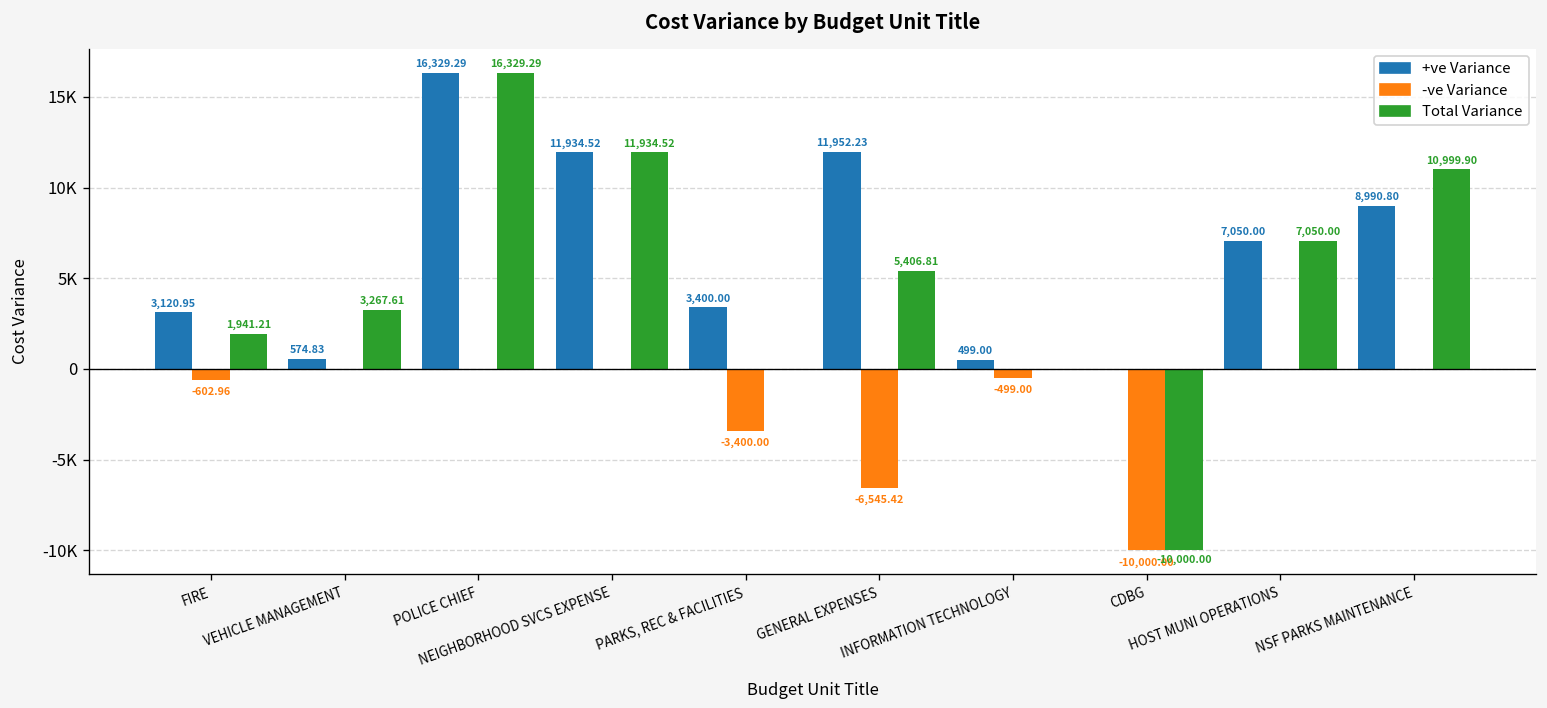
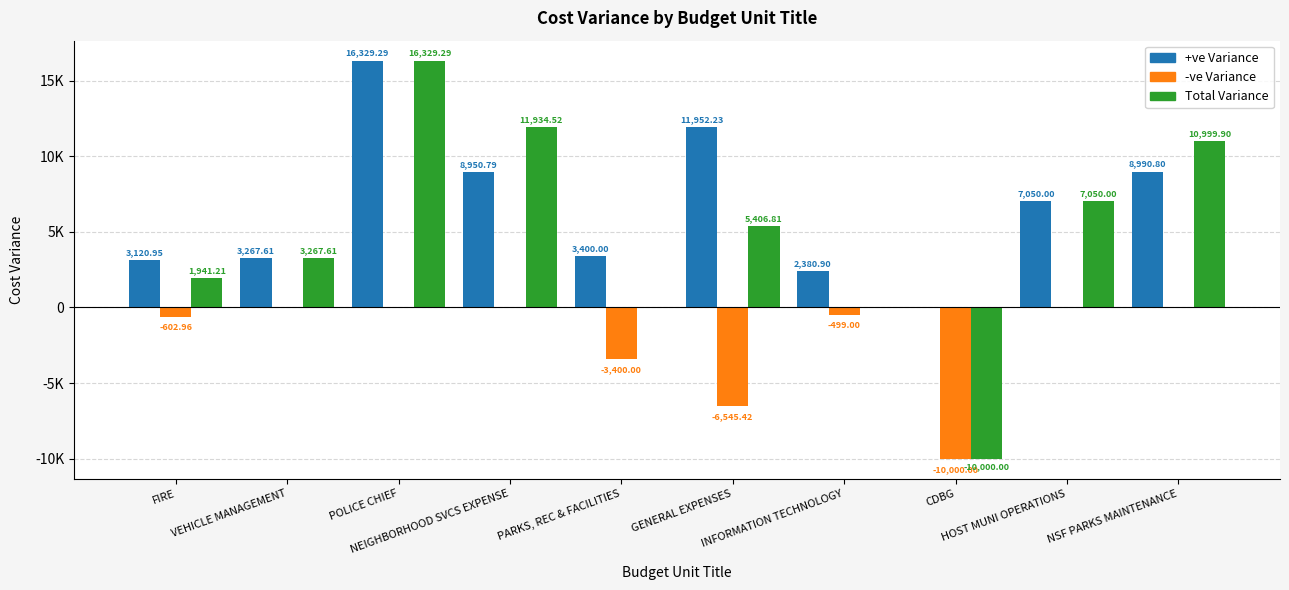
  {
    "+ve Variance": {
      "FIRE": "3,120.95",
-     "VEHICLE MANAGEMENT": "574.83",
+     "VEHICLE MANAGEMENT": "3,267.61",
      "POLICE CHIEF": "16,329.29",
-     "NEIGHBORHOOD SVCS EXPENSE": "11,934.52",
+     "NEIGHBORHOOD SVCS EXPENSE": "8,950.79",
      "PARKS, REC & FACILITIES": "3,400.00",
      "GENERAL EXPENSES": "11,952.23",
-     "INFORMATION TECHNOLOGY": "499.00",
+     "INFORMATION TECHNOLOGY": "2,380.90",
      "HOST MUNI OPERATIONS": "7,050.00",
      "NSF PARKS MAINTENANCE": "8,990.80"
    },
    "-ve Variance": {
      "FIRE": "-602.96",
      "PARKS, REC & FACILITIES": "-3,400.00",
      "GENERAL EXPENSES": "-6,545.42",
      "INFORMATION TECHNOLOGY": "-499.00"
    },
    "Total Variance": {
      "FIRE": "1,941.21",
      "VEHICLE MANAGEMENT": "3,267.61",
      "POLICE CHIEF": "16,329.29",
      "NEIGHBORHOOD SVCS EXPENSE": "11,934.52",
      "GENERAL EXPENSES": "5,406.81",
      "HOST MUNI OPERATIONS": "7,050.00",
      "NSF PARKS MAINTENANCE": "10,999.90"
    }
  }
